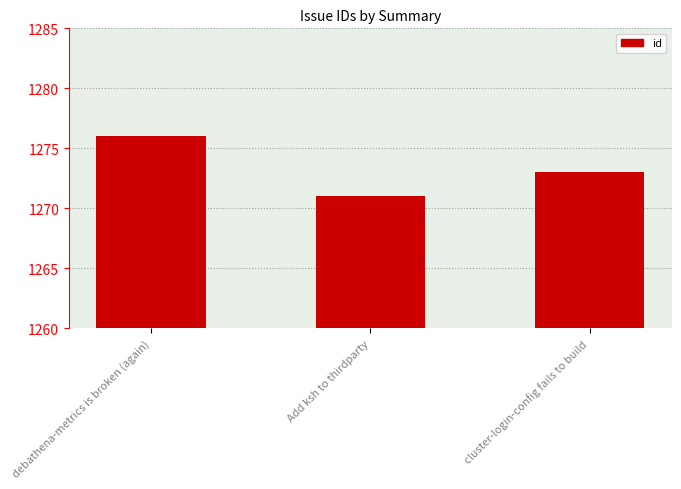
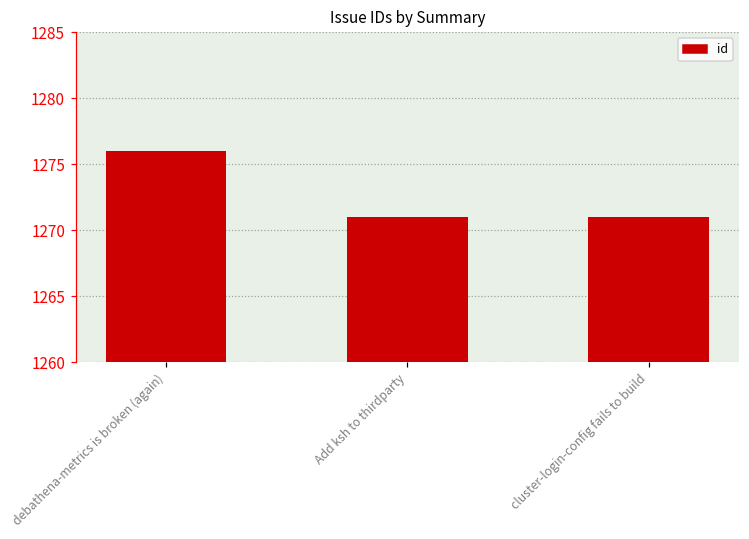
  {
    "debathena-metrics is broken (again)": 1276,
    "Add ksh to thirdparty": 1271,
-   "cluster-login-config fails to build": 1273
+   "cluster-login-config fails to build": 1271
  }
